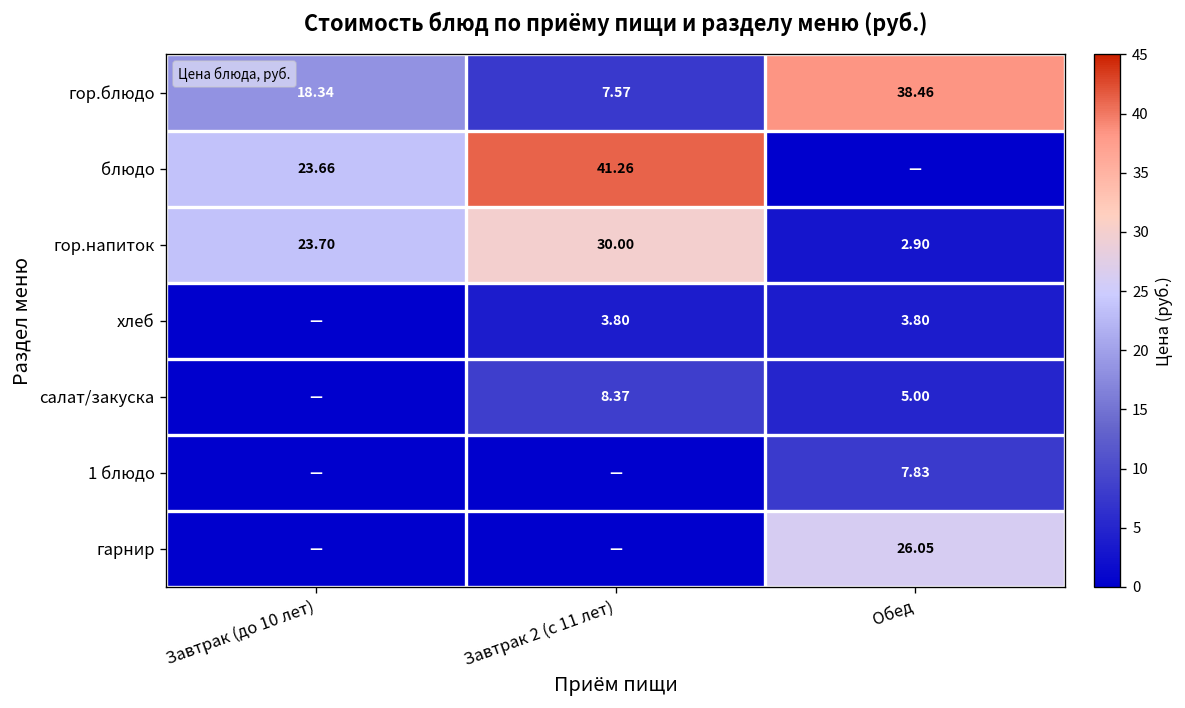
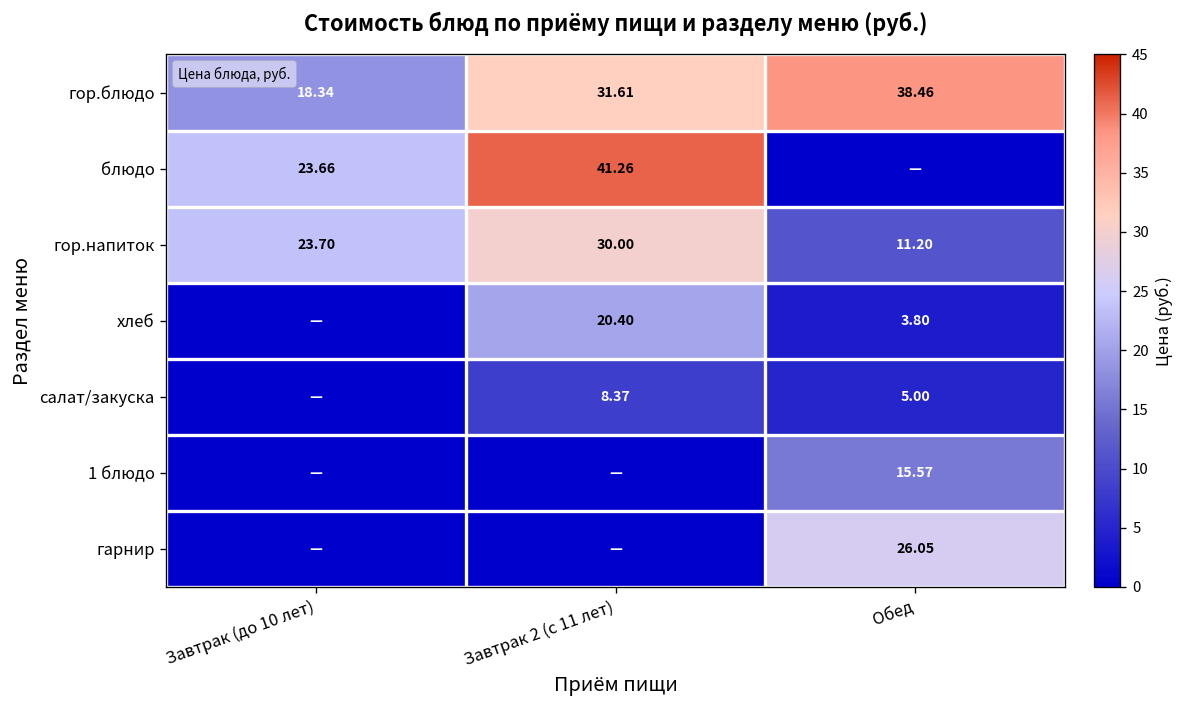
  {
    "гор.блюдо": {
      "Завтрак (до 10 лет)": 18.34,
-     "Завтрак 2 (с 11 лет)": 7.57,
+     "Завтрак 2 (с 11 лет)": 31.61,
      "Обед": 38.46
    },
    "блюдо": {
      "Завтрак (до 10 лет)": 23.66,
      "Завтрак 2 (с 11 лет)": 41.26
    },
    "гор.напиток": {
      "Завтрак (до 10 лет)": 23.70,
      "Завтрак 2 (с 11 лет)": 30.00,
-     "Обед": 2.90
+     "Обед": 11.20
    },
    "хлеб": {
-     "Завтрак 2 (с 11 лет)": 3.80,
+     "Завтрак 2 (с 11 лет)": 20.40,
      "Обед": 3.80
    },
    "салат/закуска": {
      "Завтрак 2 (с 11 лет)": 8.37,
      "Обед": 5.00
    },
    "1 блюдо": {
-     "Обед": 7.83
+     "Обед": 15.57
    },
    "гарнир": {
      "Обед": 26.05
    }
  }
